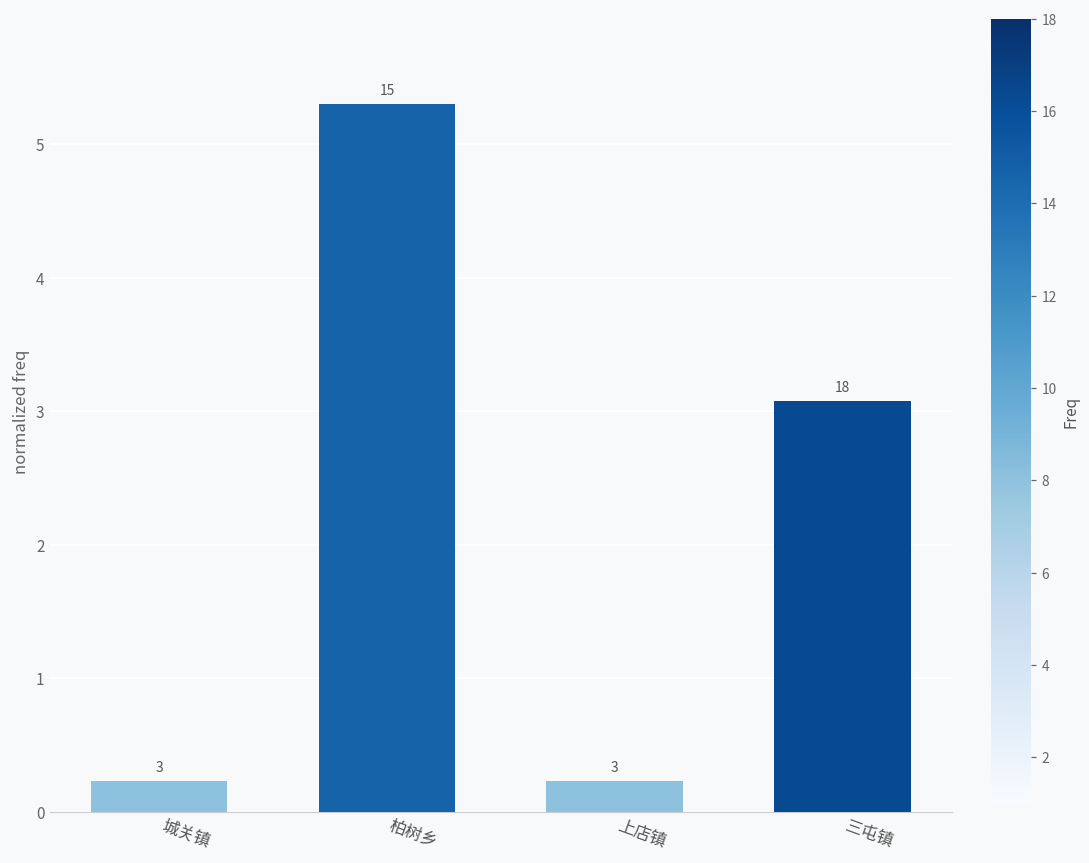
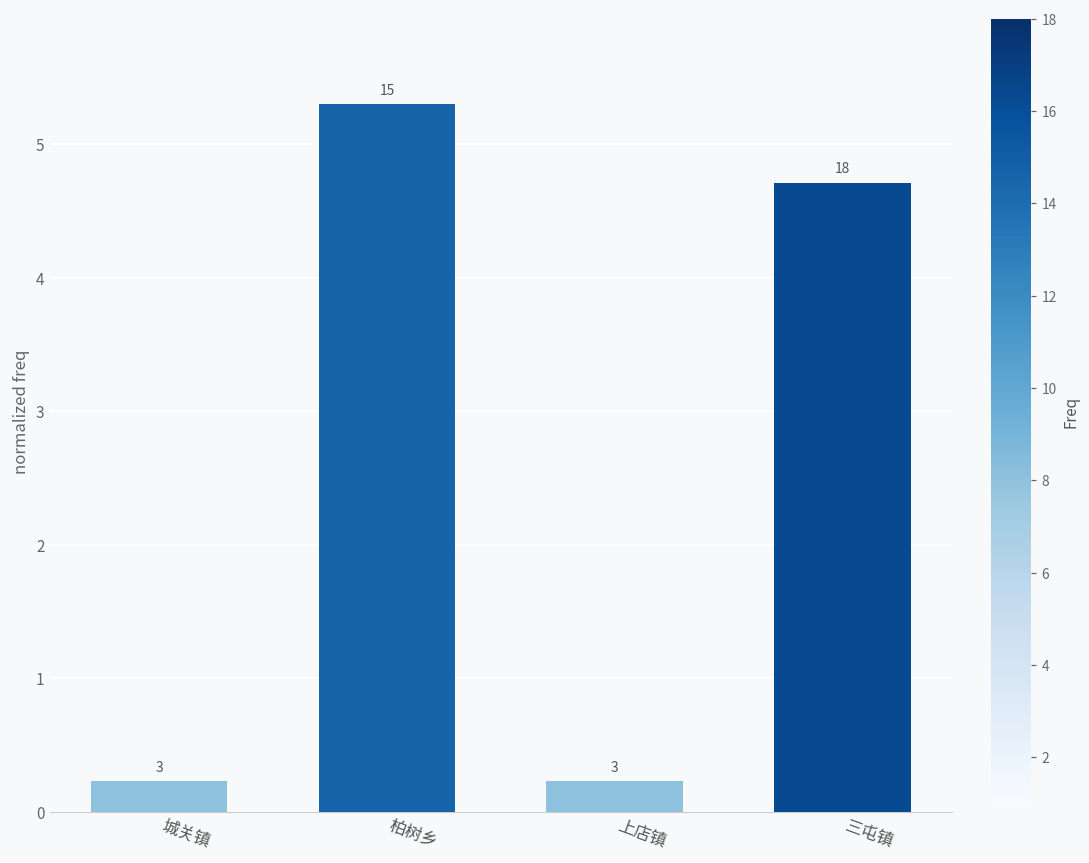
  {
-   "三屯镇": 3.07
+   "三屯镇": 4.71
  }
